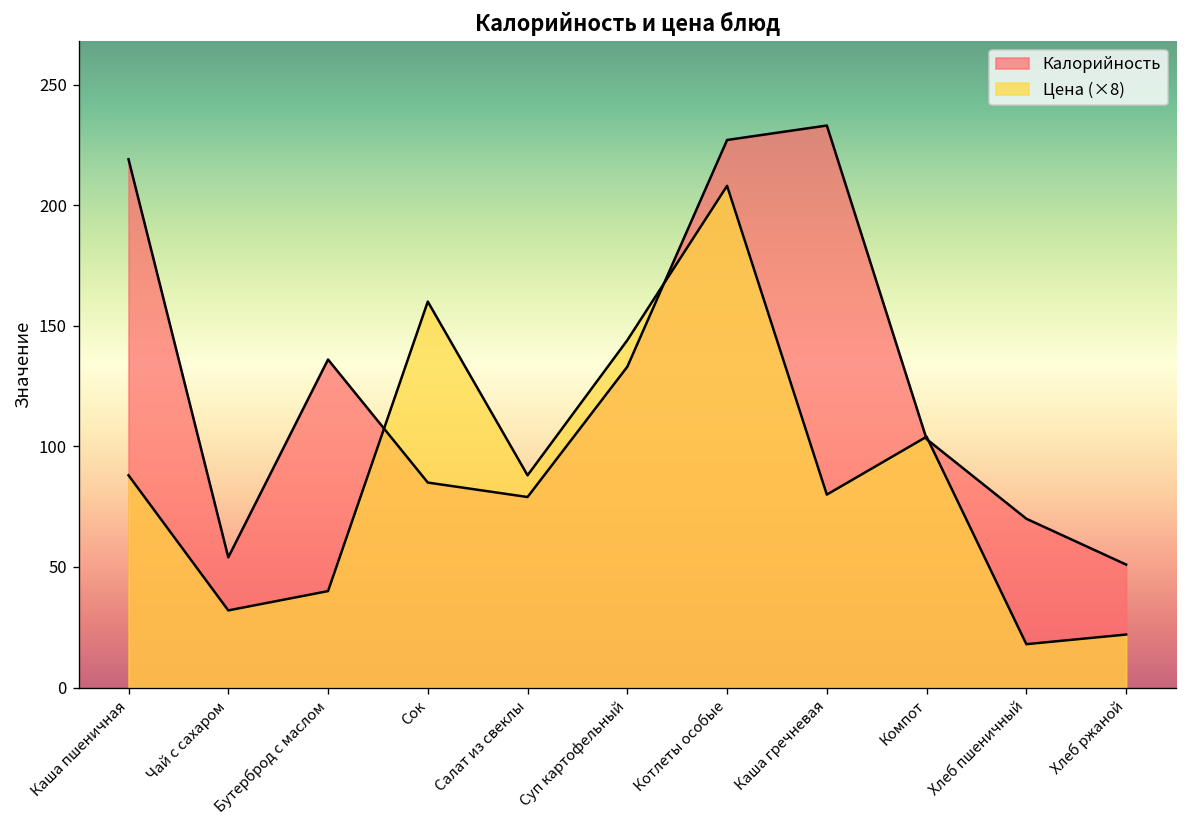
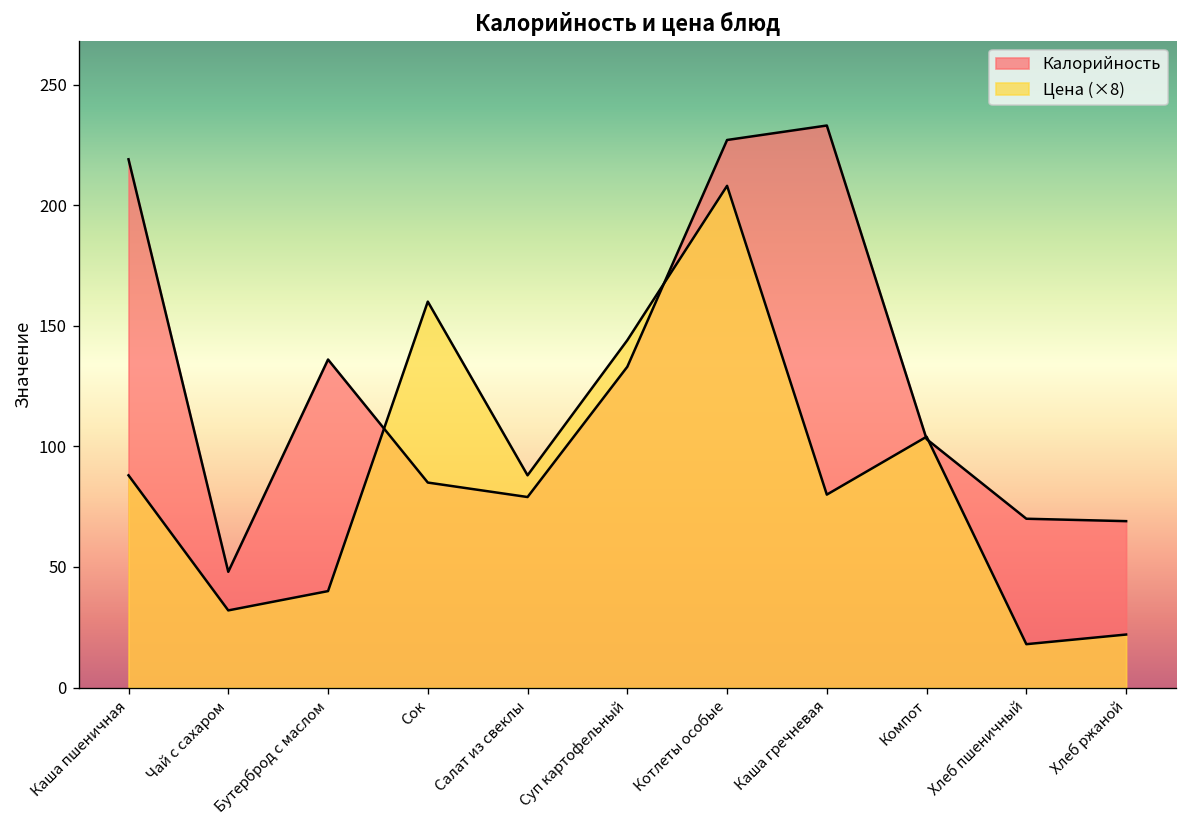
  {
    "Калорийность": {
      "Каша пшеничная": 219,
-     "Чай с сахаром": 54,
+     "Чай с сахаром": 48,
      "Бутерброд с маслом": 136,
      "Сок": 85,
      "Салат из свеклы": 79,
      "Суп картофельный": 133,
      "Котлеты особые": 227,
      "Каша гречневая": 233,
      "Хлеб пшеничный": 70,
-     "Хлеб ржаной": 51
+     "Хлеб ржаной": 69
    },
    "Цена (×8)": {
      "Каша пшеничная": 88,
      "Чай с сахаром": 32,
      "Бутерброд с маслом": 40,
      "Сок": 160,
      "Салат из свеклы": 88,
      "Суп картофельный": 144,
      "Котлеты особые": 208,
      "Каша гречневая": 80,
      "Хлеб пшеничный": 18,
      "Хлеб ржаной": 22
    }
  }
